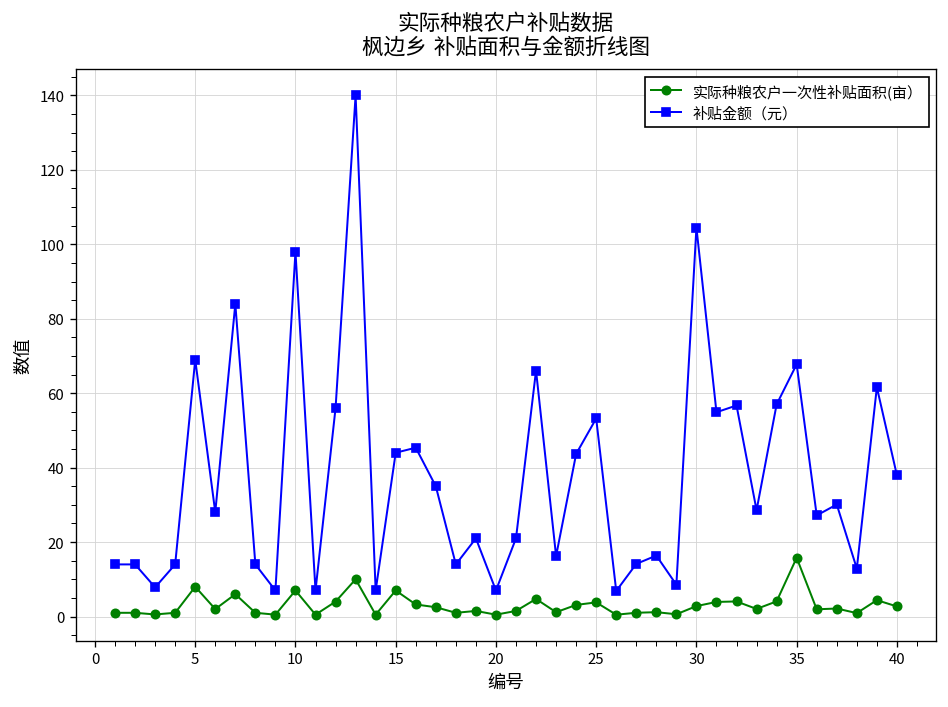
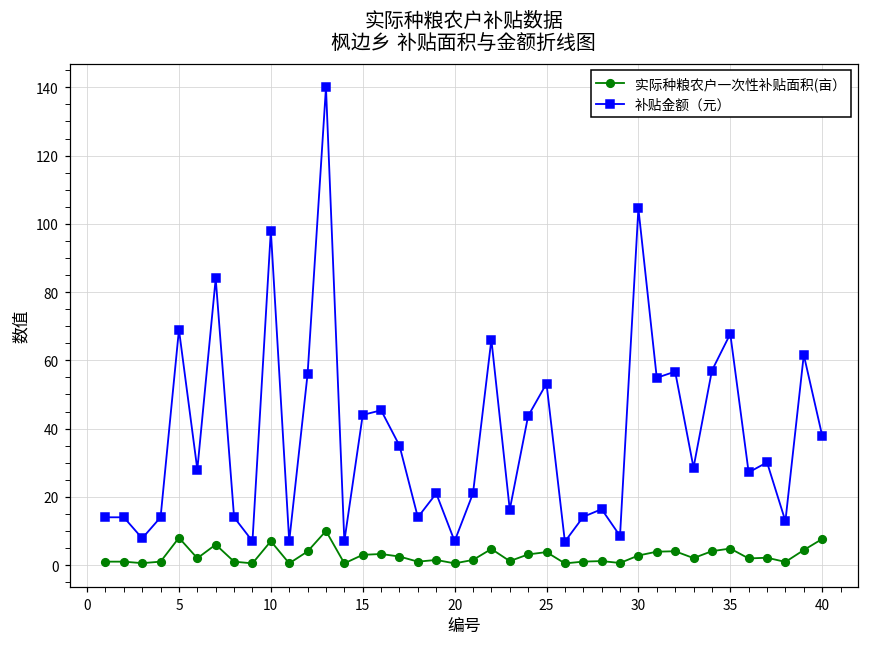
  {
    "实际种粮农户一次性补贴面积(亩）": {
      "5": 8,
      "10": 7,
-     "15": 7,
+     "15": 3,
      "20": 1,
      "25": 4,
      "30": 3,
-     "35": 16,
-     "40": 3
+     "35": 5,
+     "40": 8
    },
    "补贴金额（元）": {
      "5": 69,
      "10": 98,
      "15": 44,
      "20": 7,
      "25": 53,
      "30": 105,
      "35": 68,
      "40": 38
    }
  }
